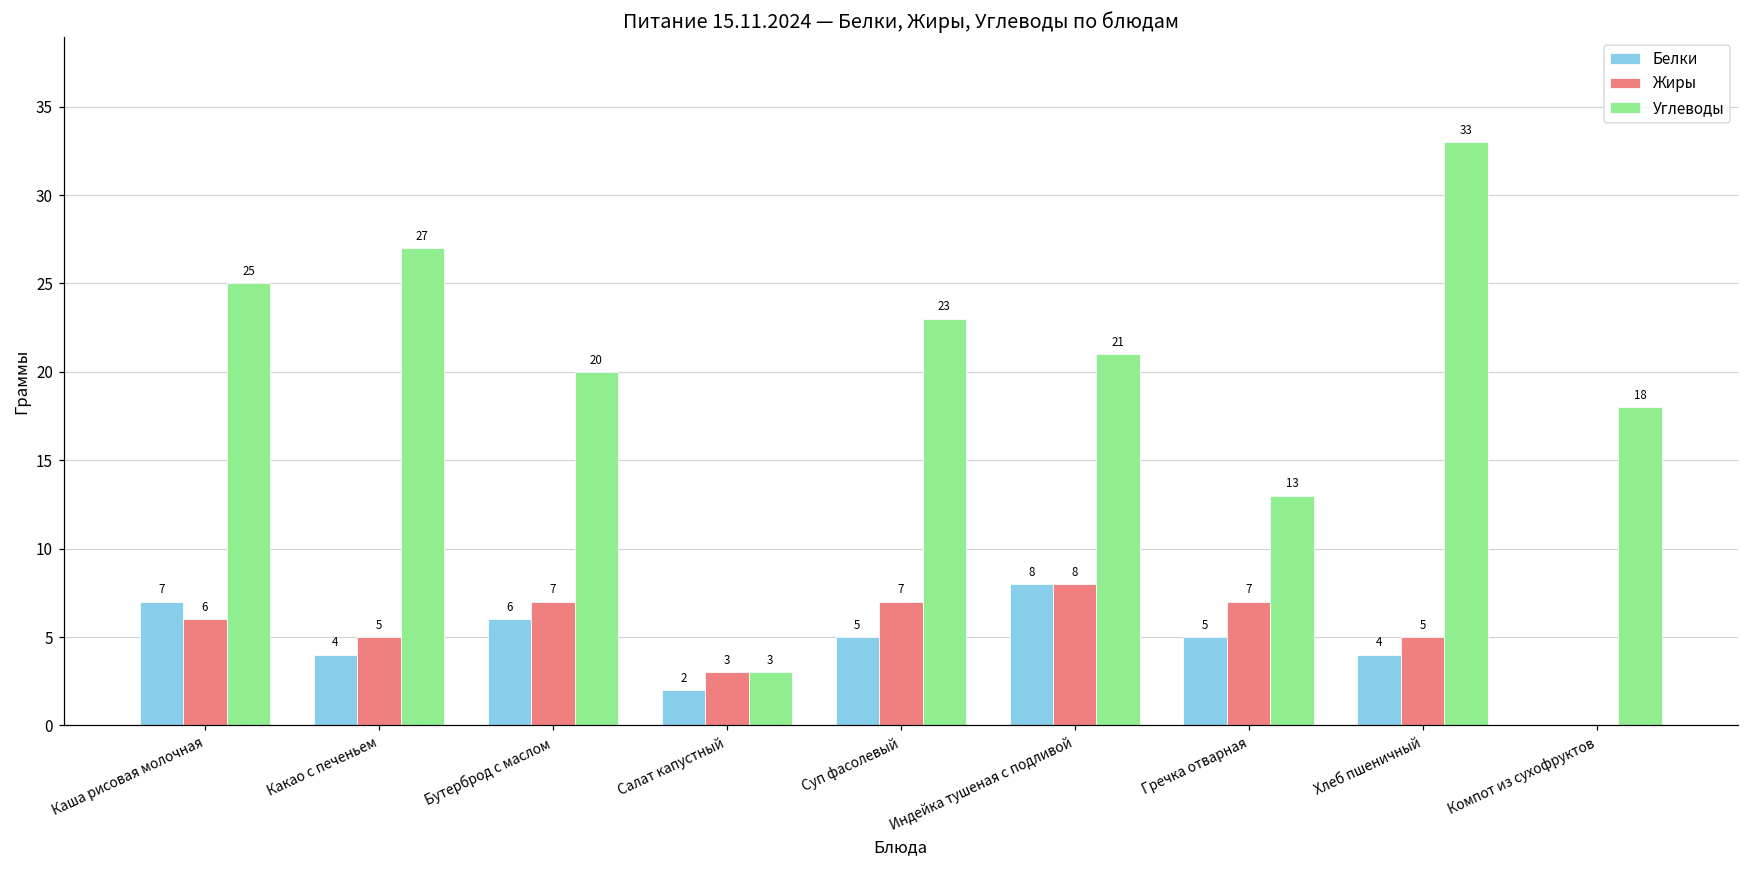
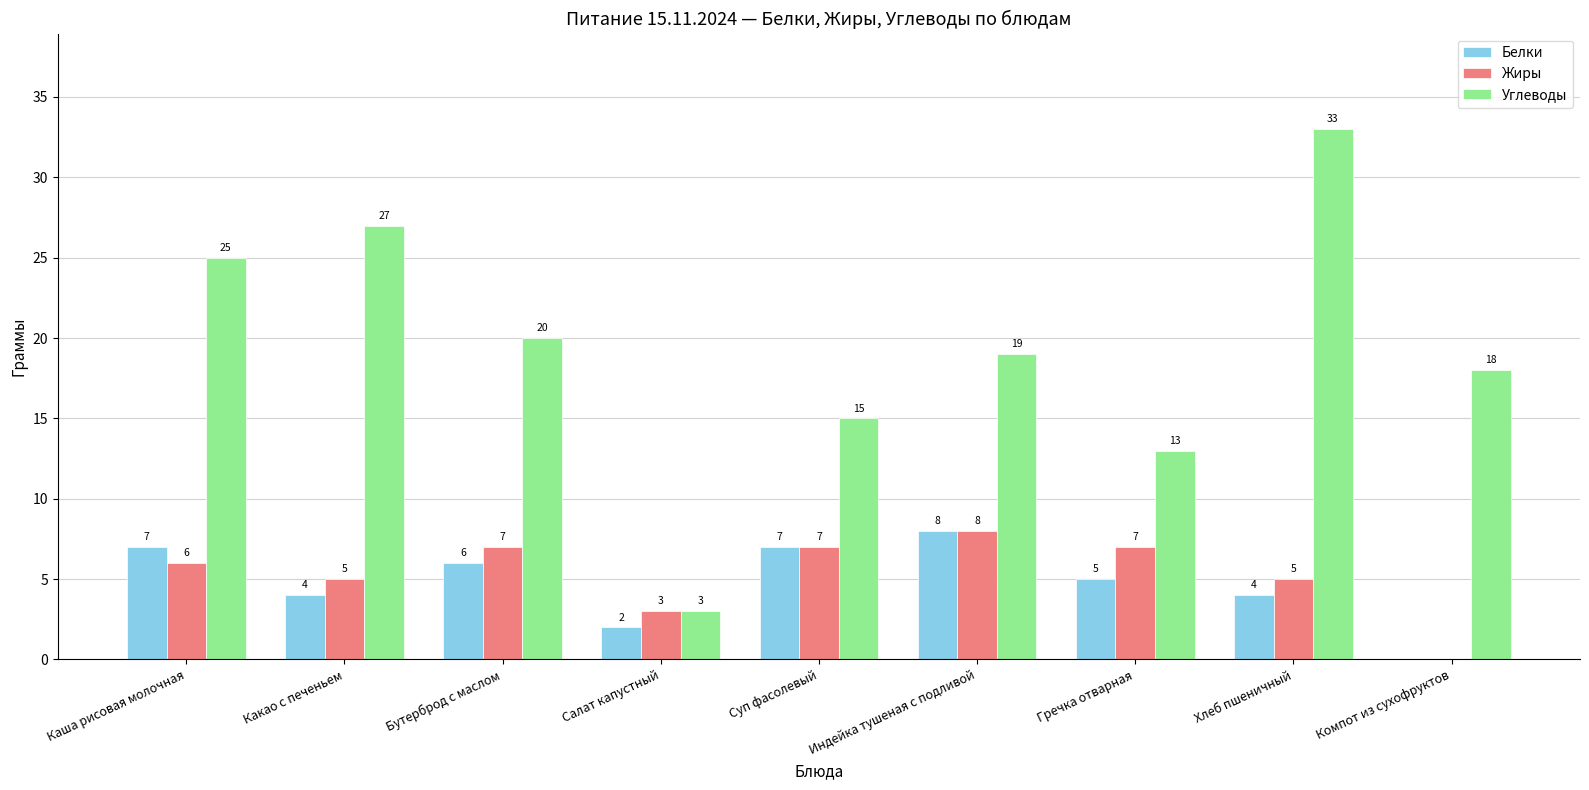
  {
    "Белки": {
      "Каша рисовая молочная": 7,
      "Какао с печеньем": 4,
      "Бутерброд с маслом": 6,
      "Салат капустный": 2,
-     "Суп фасолевый": 5,
+     "Суп фасолевый": 7,
      "Индейка тушеная с подливой": 8,
      "Гречка отварная": 5,
      "Хлеб пшеничный": 4
    },
    "Жиры": {
      "Каша рисовая молочная": 6,
      "Какао с печеньем": 5,
      "Бутерброд с маслом": 7,
      "Салат капустный": 3,
      "Суп фасолевый": 7,
      "Индейка тушеная с подливой": 8,
      "Гречка отварная": 7,
      "Хлеб пшеничный": 5
    },
    "Углеводы": {
      "Каша рисовая молочная": 25,
      "Какао с печеньем": 27,
      "Бутерброд с маслом": 20,
      "Салат капустный": 3,
-     "Суп фасолевый": 23,
-     "Индейка тушеная с подливой": 21,
+     "Суп фасолевый": 15,
+     "Индейка тушеная с подливой": 19,
      "Гречка отварная": 13,
      "Хлеб пшеничный": 33,
      "Компот из сухофруктов": 18
    }
  }
